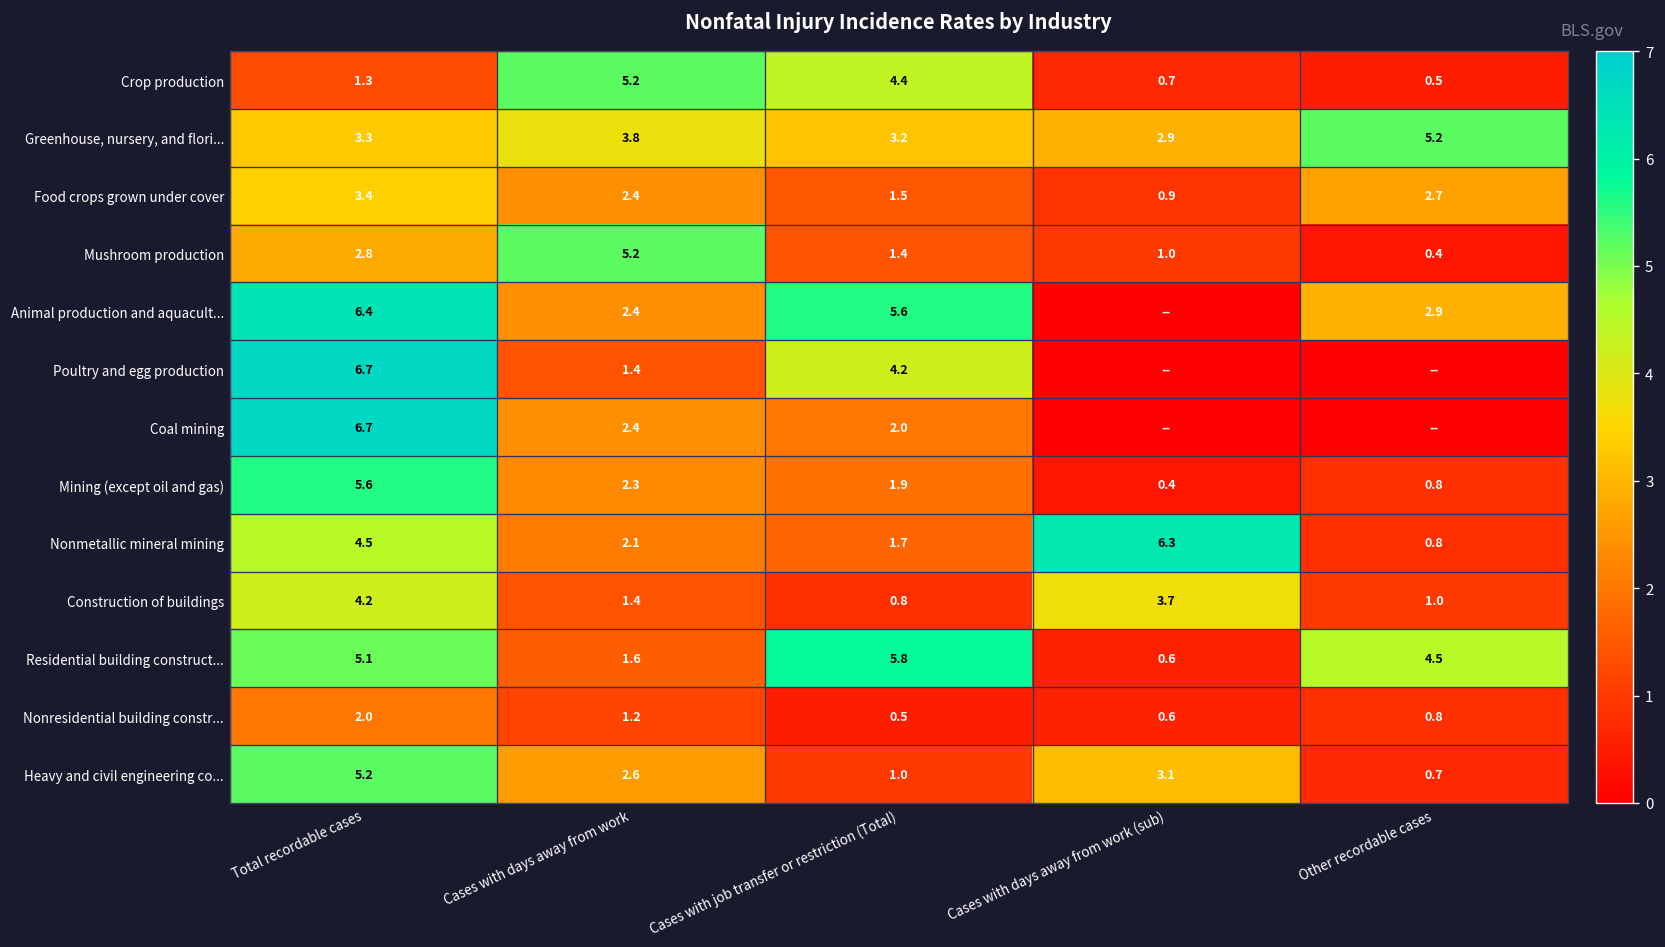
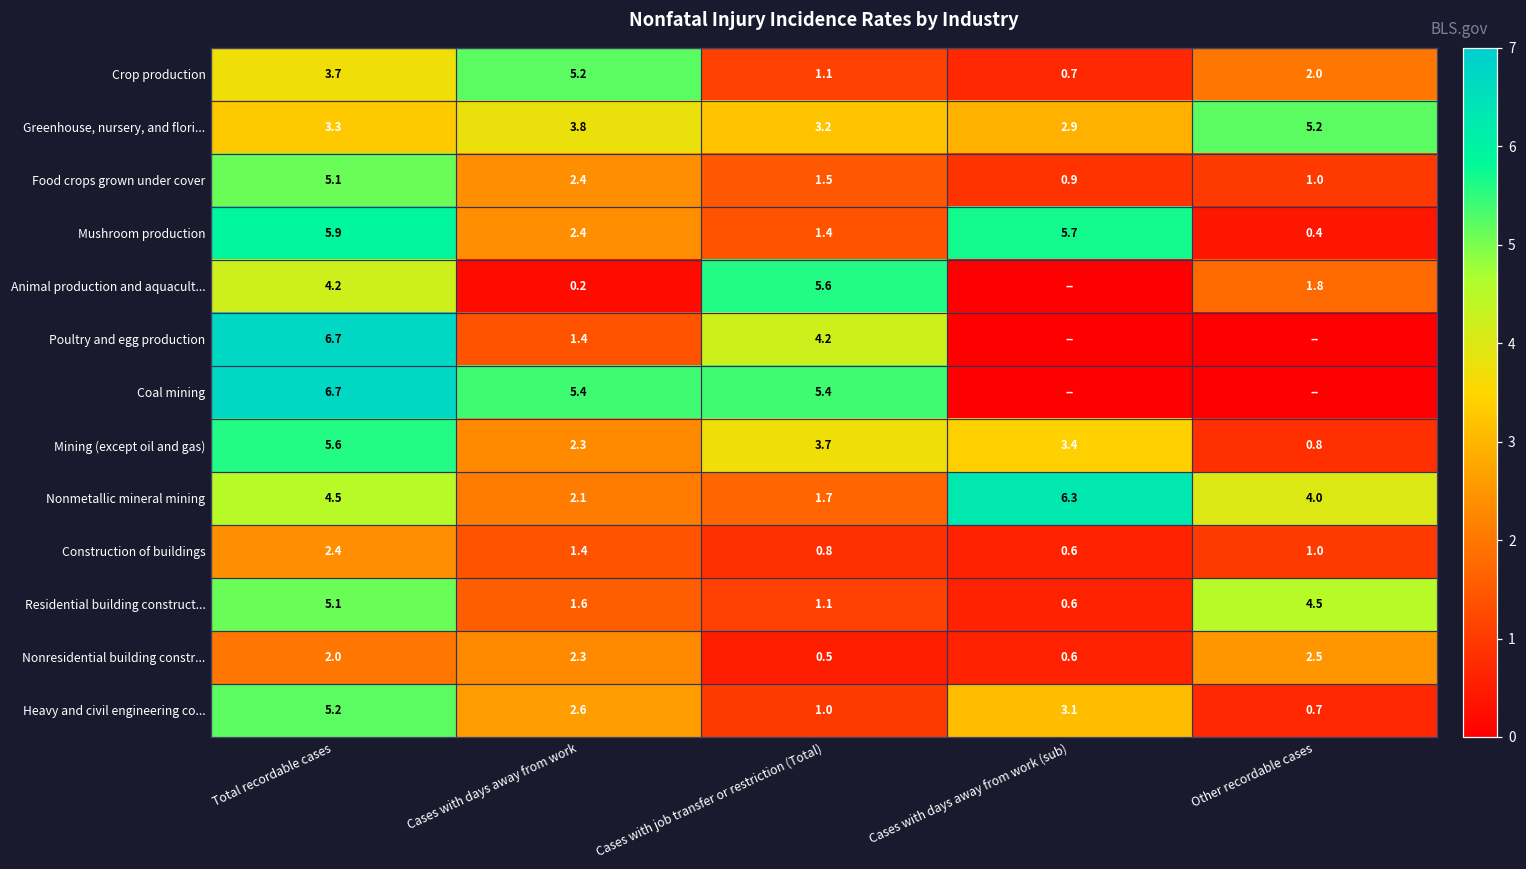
  {
    "Crop production": {
-     "Total recordable cases": 1.3,
+     "Total recordable cases": 3.7,
      "Cases with days away from work": 5.2,
-     "Cases with job transfer or restriction (Total)": 4.4,
+     "Cases with job transfer or restriction (Total)": 1.1,
      "Cases with days away from work (sub)": 0.7,
-     "Other recordable cases": 0.5
+     "Other recordable cases": 2.0
    },
    "Greenhouse, nursery, and flori...": {
      "Total recordable cases": 3.3,
      "Cases with days away from work": 3.8,
      "Cases with job transfer or restriction (Total)": 3.2,
      "Cases with days away from work (sub)": 2.9,
      "Other recordable cases": 5.2
    },
    "Food crops grown under cover": {
-     "Total recordable cases": 3.4,
+     "Total recordable cases": 5.1,
      "Cases with days away from work": 2.4,
      "Cases with job transfer or restriction (Total)": 1.5,
      "Cases with days away from work (sub)": 0.9,
-     "Other recordable cases": 2.7
+     "Other recordable cases": 1.0
    },
    "Mushroom production": {
-     "Total recordable cases": 2.8,
-     "Cases with days away from work": 5.2,
+     "Total recordable cases": 5.9,
+     "Cases with days away from work": 2.4,
      "Cases with job transfer or restriction (Total)": 1.4,
-     "Cases with days away from work (sub)": 1.0,
+     "Cases with days away from work (sub)": 5.7,
      "Other recordable cases": 0.4
    },
    "Animal production and aquacult...": {
-     "Total recordable cases": 6.4,
-     "Cases with days away from work": 2.4,
+     "Total recordable cases": 4.2,
+     "Cases with days away from work": 0.2,
      "Cases with job transfer or restriction (Total)": 5.6,
-     "Other recordable cases": 2.9
+     "Other recordable cases": 1.8
    },
    "Poultry and egg production": {
      "Total recordable cases": 6.7,
      "Cases with days away from work": 1.4,
      "Cases with job transfer or restriction (Total)": 4.2
    },
    "Coal mining": {
      "Total recordable cases": 6.7,
-     "Cases with days away from work": 2.4,
-     "Cases with job transfer or restriction (Total)": 2.0
+     "Cases with days away from work": 5.4,
+     "Cases with job transfer or restriction (Total)": 5.4
    },
    "Mining (except oil and gas)": {
      "Total recordable cases": 5.6,
      "Cases with days away from work": 2.3,
-     "Cases with job transfer or restriction (Total)": 1.9,
-     "Cases with days away from work (sub)": 0.4,
+     "Cases with job transfer or restriction (Total)": 3.7,
+     "Cases with days away from work (sub)": 3.4,
      "Other recordable cases": 0.8
    },
    "Nonmetallic mineral mining": {
      "Total recordable cases": 4.5,
      "Cases with days away from work": 2.1,
      "Cases with job transfer or restriction (Total)": 1.7,
      "Cases with days away from work (sub)": 6.3,
-     "Other recordable cases": 0.8
+     "Other recordable cases": 4.0
    },
    "Construction of buildings": {
-     "Total recordable cases": 4.2,
+     "Total recordable cases": 2.4,
      "Cases with days away from work": 1.4,
      "Cases with job transfer or restriction (Total)": 0.8,
-     "Cases with days away from work (sub)": 3.7,
+     "Cases with days away from work (sub)": 0.6,
      "Other recordable cases": 1.0
    },
    "Residential building construct...": {
      "Total recordable cases": 5.1,
      "Cases with days away from work": 1.6,
-     "Cases with job transfer or restriction (Total)": 5.8,
+     "Cases with job transfer or restriction (Total)": 1.1,
      "Cases with days away from work (sub)": 0.6,
      "Other recordable cases": 4.5
    },
    "Nonresidential building constr...": {
      "Total recordable cases": 2.0,
-     "Cases with days away from work": 1.2,
+     "Cases with days away from work": 2.3,
      "Cases with job transfer or restriction (Total)": 0.5,
      "Cases with days away from work (sub)": 0.6,
-     "Other recordable cases": 0.8
+     "Other recordable cases": 2.5
    },
    "Heavy and civil engineering co...": {
      "Total recordable cases": 5.2,
      "Cases with days away from work": 2.6,
      "Cases with job transfer or restriction (Total)": 1.0,
      "Cases with days away from work (sub)": 3.1,
      "Other recordable cases": 0.7
    }
  }
